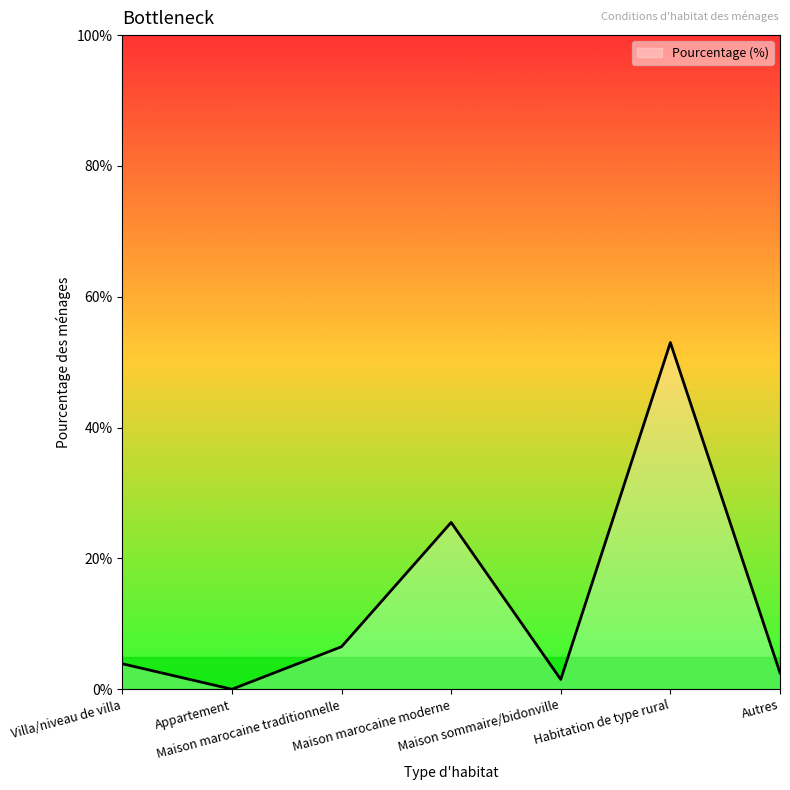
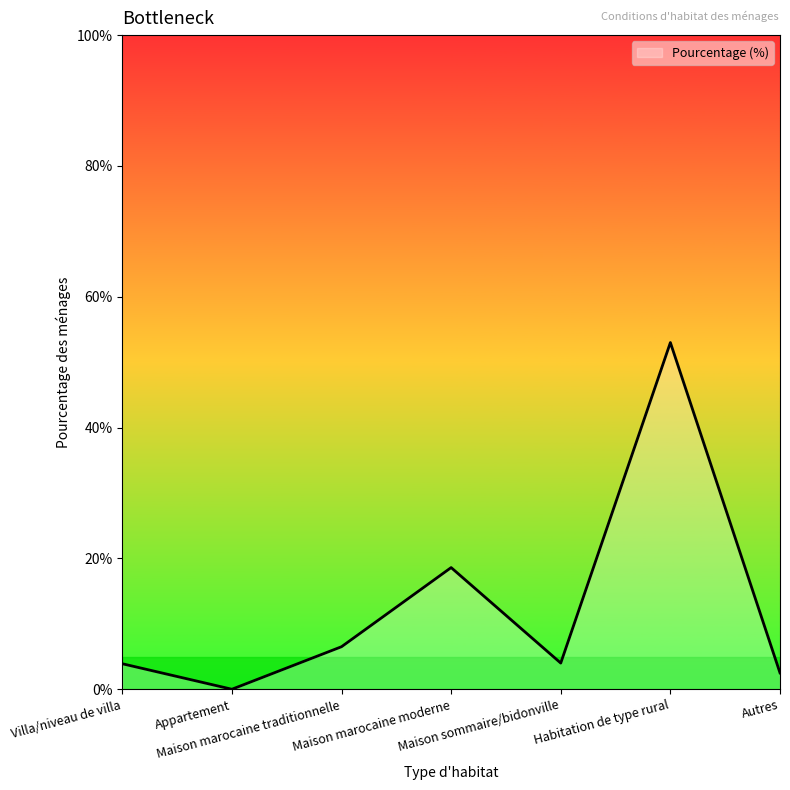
  {
    "Pourcentage (%)": {
      "Villa/niveau de villa": "4%",
      "Appartement": "0%",
      "Maison marocaine traditionnelle": "7%",
-     "Maison marocaine moderne": "26%",
-     "Maison sommaire/bidonville": "2%",
+     "Maison marocaine moderne": "19%",
+     "Maison sommaire/bidonville": "4%",
      "Habitation de type rural": "53%",
      "Autres": "3%"
    }
  }
